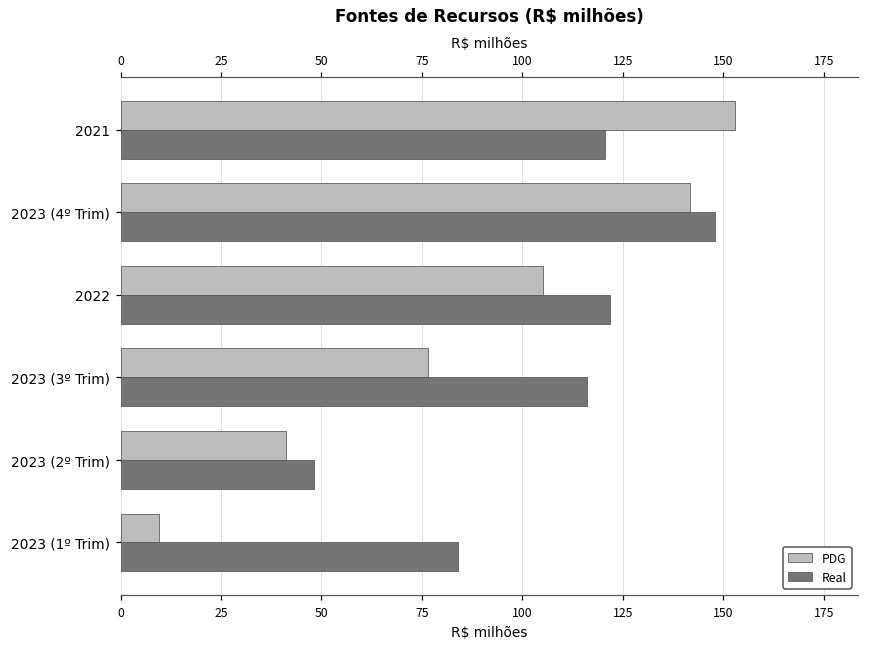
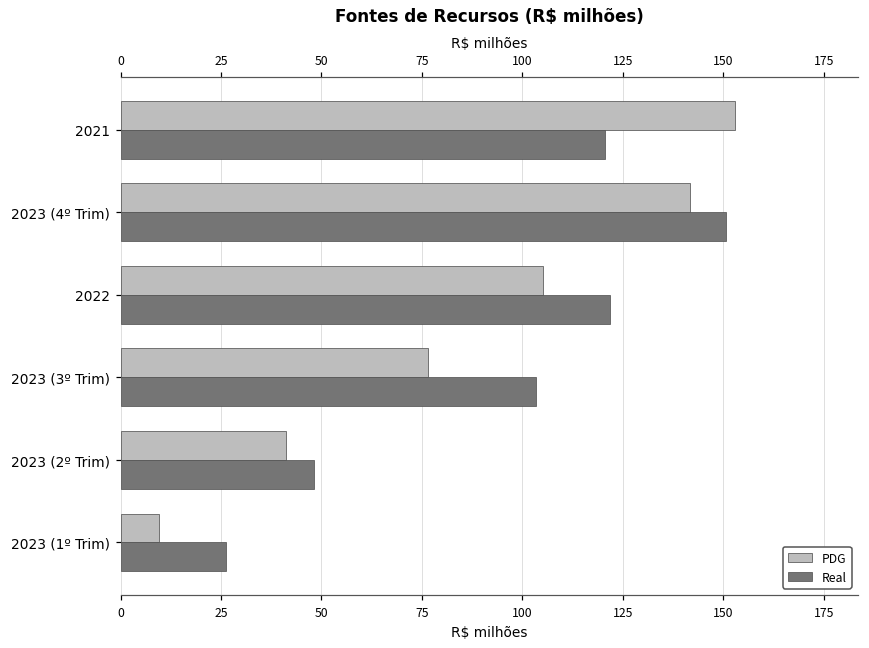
  {
    "PDG": {
      "2021": 153,
      "2023 (4º Trim)": 142,
      "2022": 105,
      "2023 (3º Trim)": 76,
      "2023 (2º Trim)": 41,
      "2023 (1º Trim)": 10
    },
    "Real": {
      "2021": 121,
-     "2023 (4º Trim)": 148,
+     "2023 (4º Trim)": 151,
      "2022": 122,
-     "2023 (3º Trim)": 116,
+     "2023 (3º Trim)": 103,
      "2023 (2º Trim)": 48,
-     "2023 (1º Trim)": 84
+     "2023 (1º Trim)": 26
    }
  }
